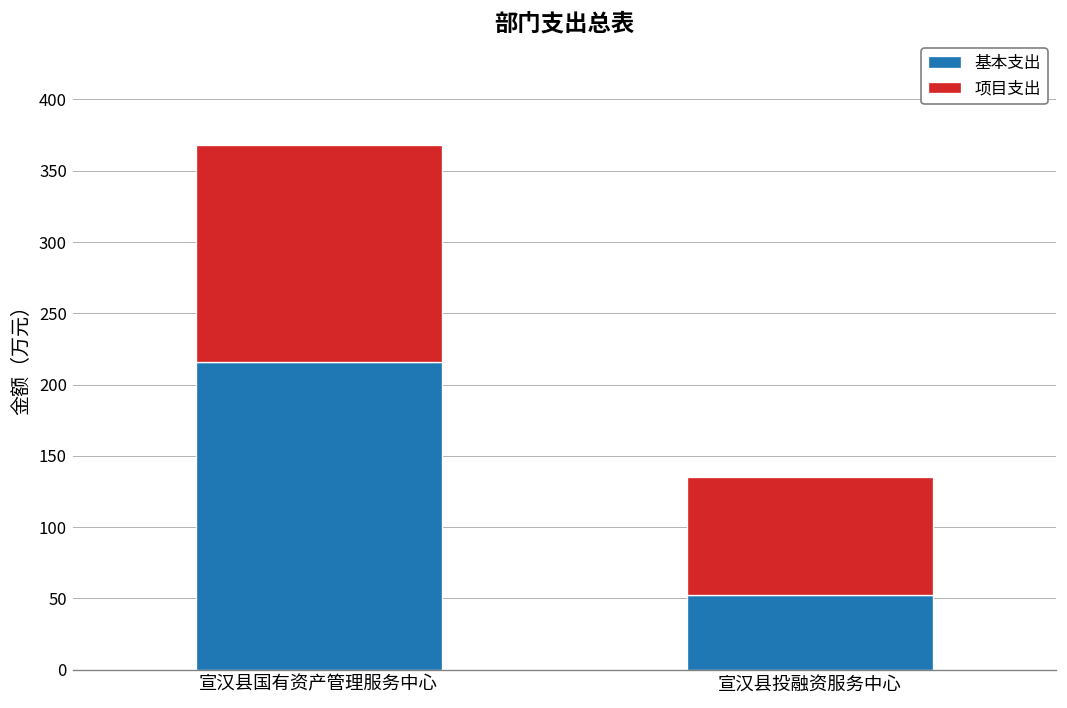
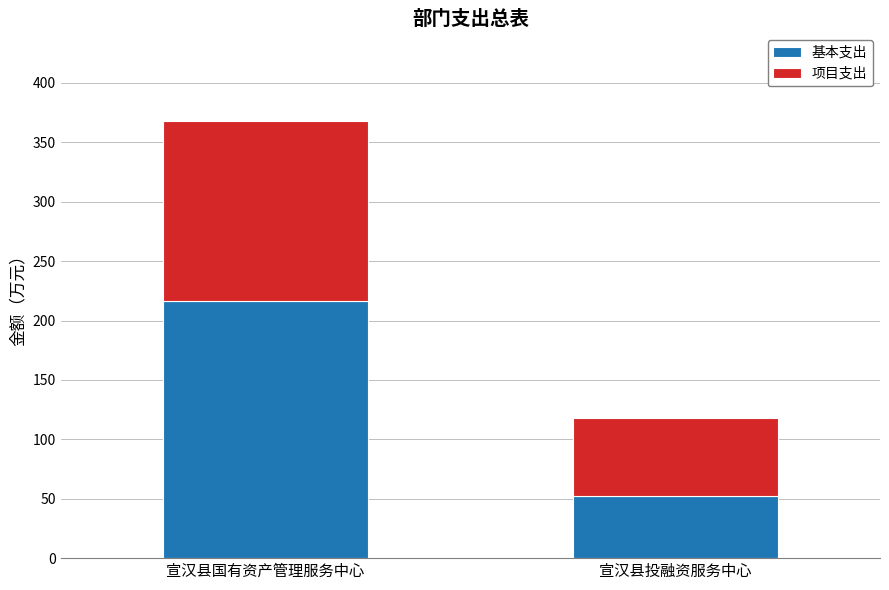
  {
    "基本支出": {
      "宣汉县国有资产管理服务中心": 216,
      "宣汉县投融资服务中心": 52
    },
    "项目支出": {
      "宣汉县国有资产管理服务中心": 152,
-     "宣汉县投融资服务中心": 83
+     "宣汉县投融资服务中心": 66
    }
  }
